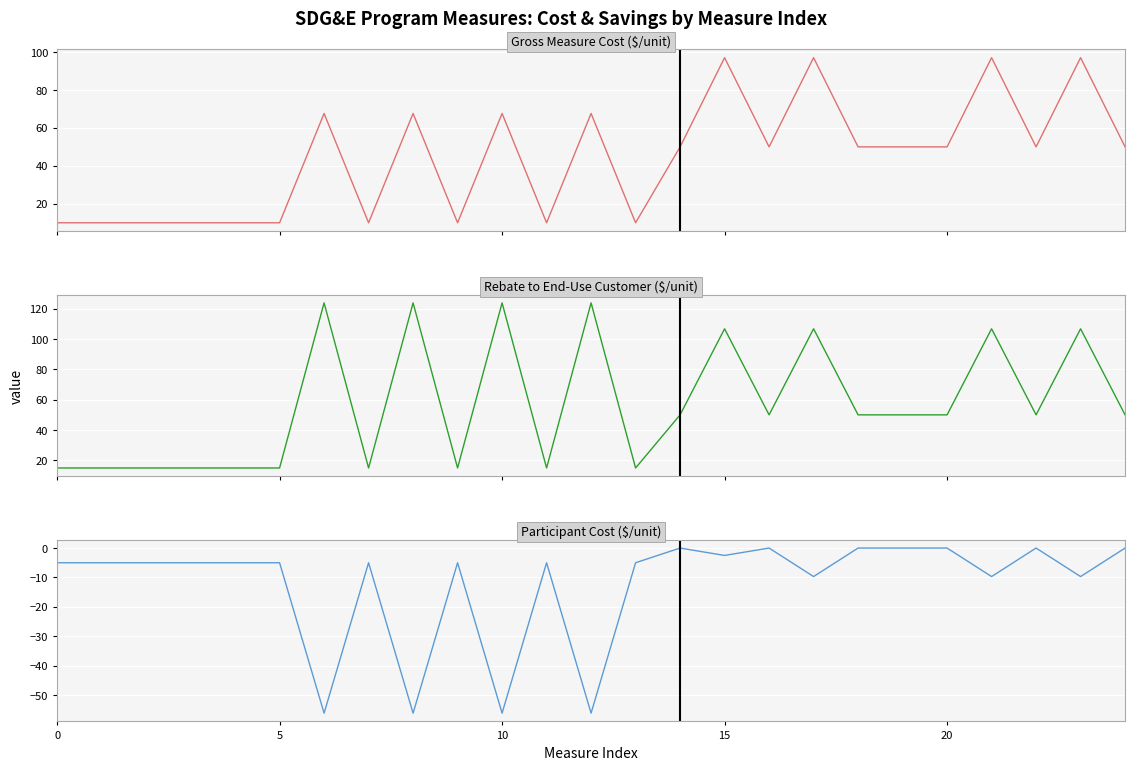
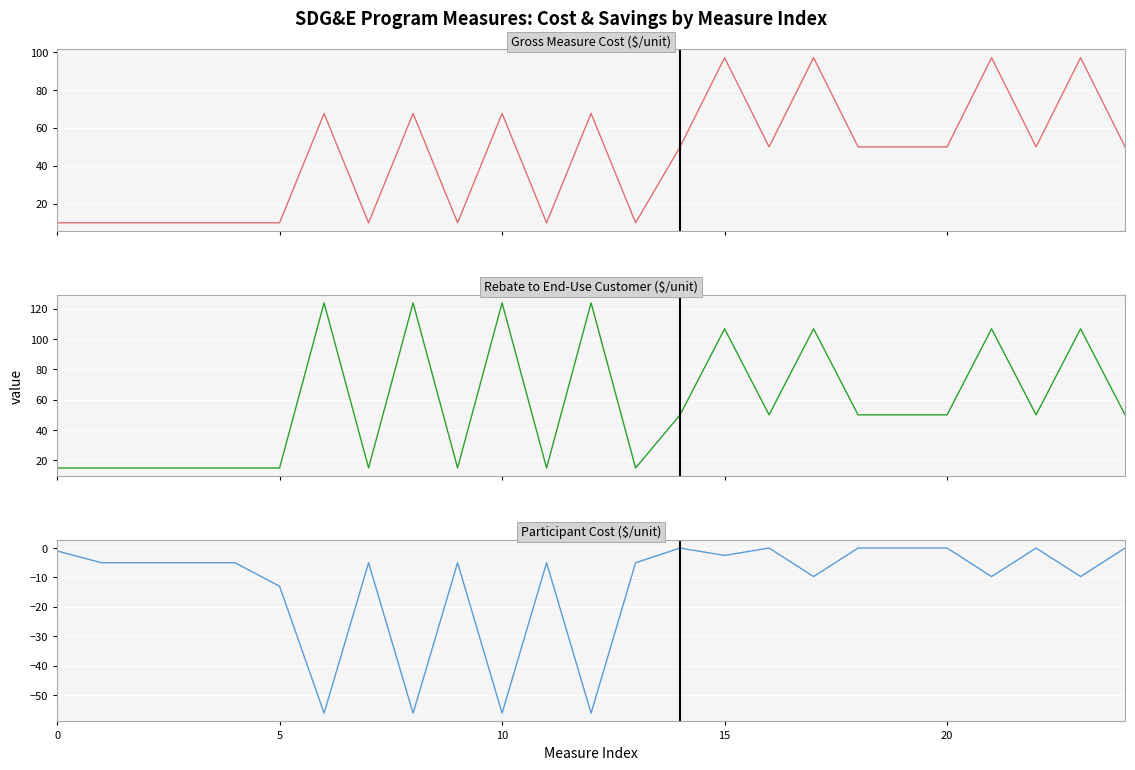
  {
    "Participant Cost ($/unit)": {
-     "0": -5,
-     "5": -5,
+     "0": -1,
+     "5": -13,
      "10": -56,
      "15": -3,
      "20": 0
    }
  }
